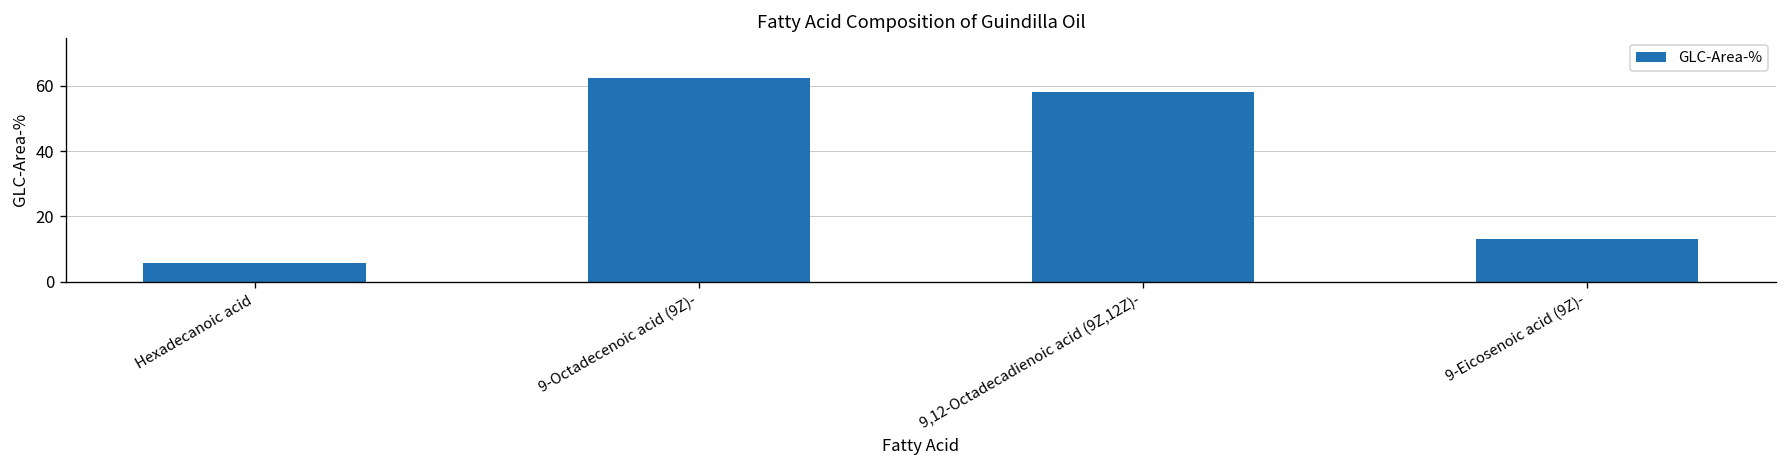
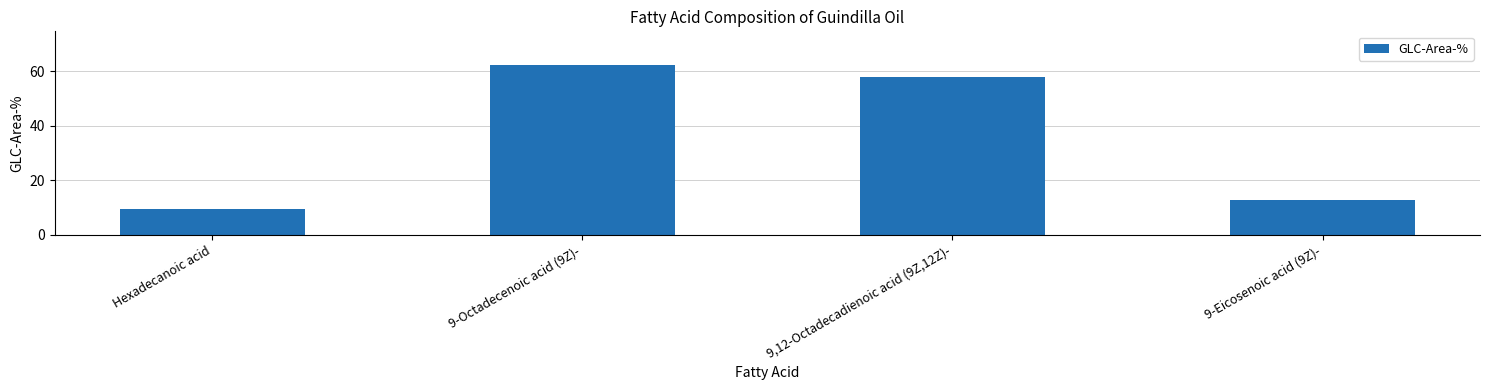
  {
-   "Hexadecanoic acid": 6,
+   "Hexadecanoic acid": 10,
    "9-Octadecenoic acid (9Z)-": 62,
    "9,12-Octadecadienoic acid (9Z,12Z)-": 58,
    "9-Eicosenoic acid (9Z)-": 13
  }
